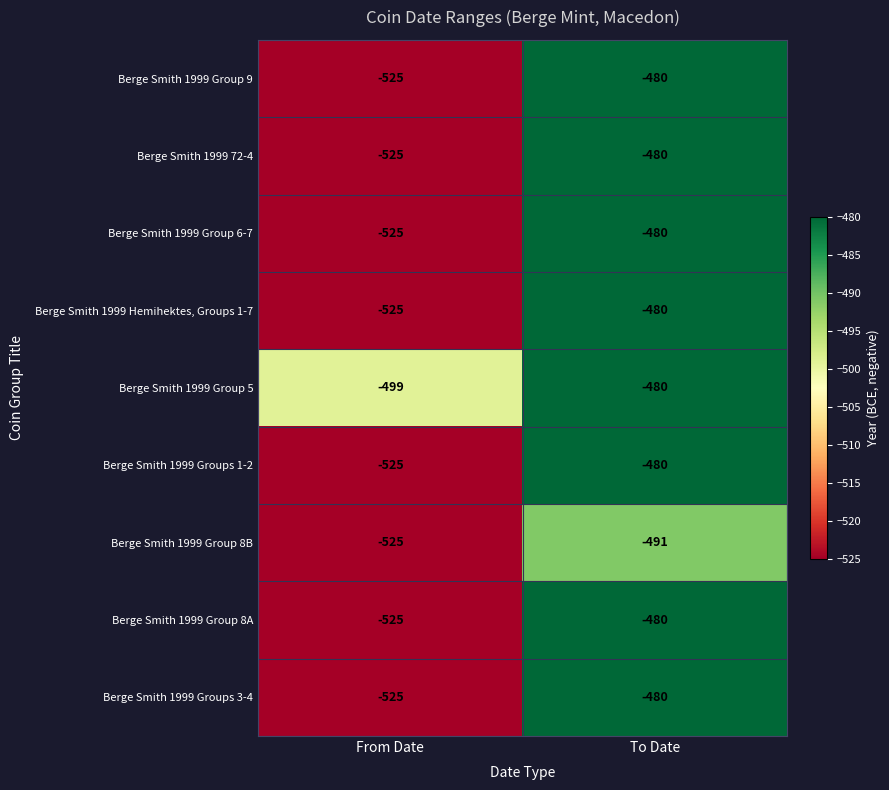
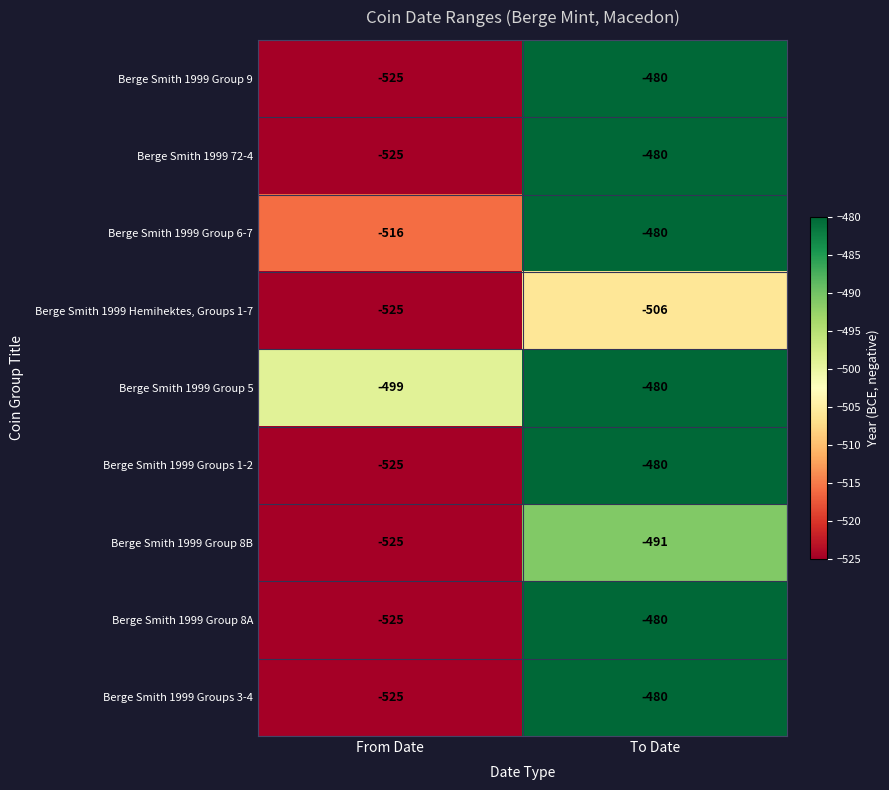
  {
    "Berge Smith 1999 Group 9": {
      "From Date": -525,
      "To Date": -480
    },
    "Berge Smith 1999 72-4": {
      "From Date": -525,
      "To Date": -480
    },
    "Berge Smith 1999 Group 6-7": {
-     "From Date": -525,
+     "From Date": -516,
      "To Date": -480
    },
    "Berge Smith 1999 Hemihektes, Groups 1-7": {
      "From Date": -525,
-     "To Date": -480
+     "To Date": -506
    },
    "Berge Smith 1999 Group 5": {
      "From Date": -499,
      "To Date": -480
    },
    "Berge Smith 1999 Groups 1-2": {
      "From Date": -525,
      "To Date": -480
    },
    "Berge Smith 1999 Group 8B": {
      "From Date": -525,
      "To Date": -491
    },
    "Berge Smith 1999 Group 8A": {
      "From Date": -525,
      "To Date": -480
    },
    "Berge Smith 1999 Groups 3-4": {
      "From Date": -525,
      "To Date": -480
    }
  }
